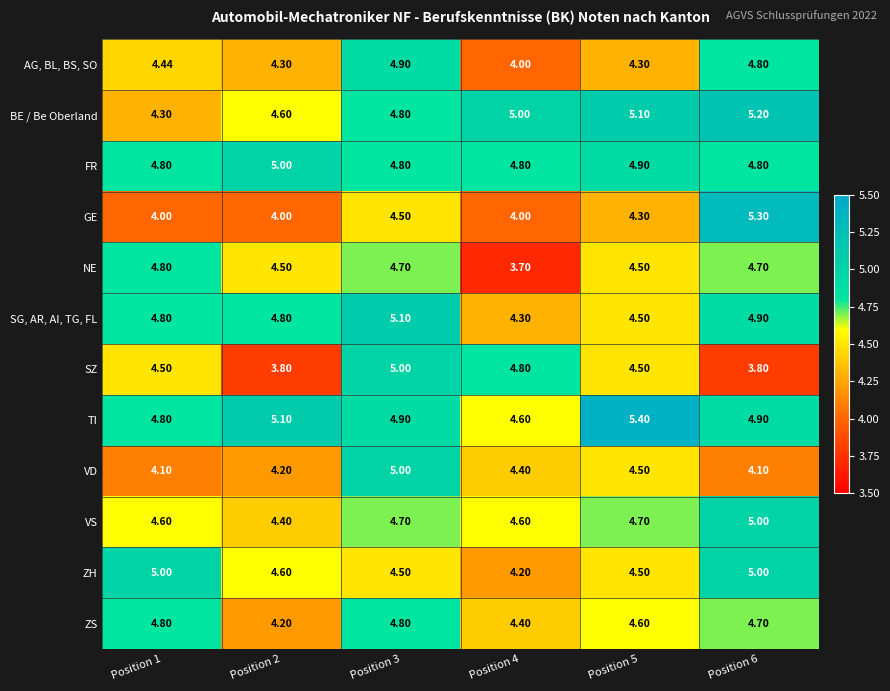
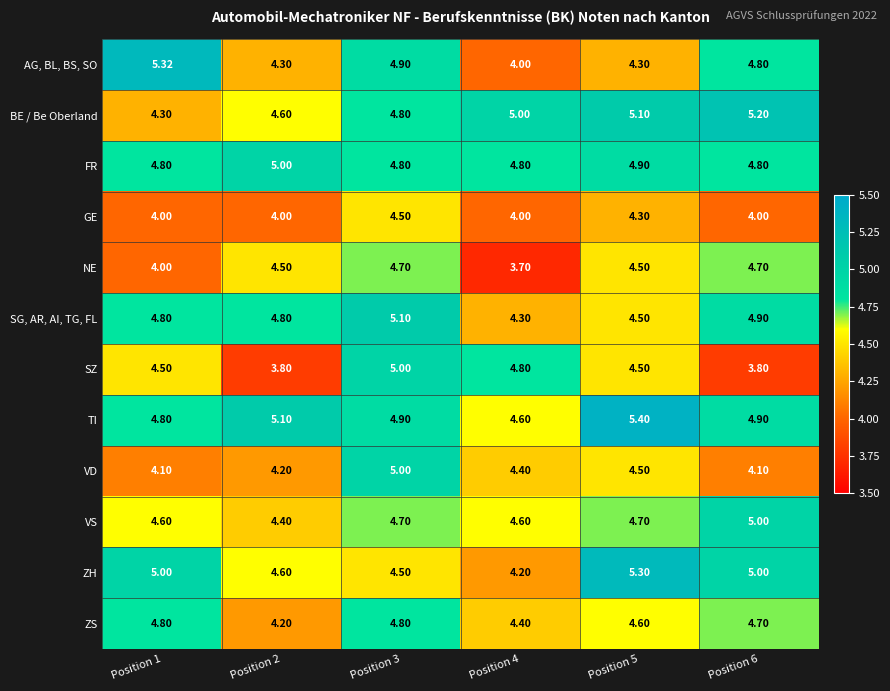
  {
    "AG, BL, BS, SO": {
-     "Position 1": 4.44,
+     "Position 1": 5.32,
      "Position 2": 4.30,
      "Position 3": 4.90,
      "Position 4": 4.00,
      "Position 5": 4.30,
      "Position 6": 4.80
    },
    "BE / Be Oberland": {
      "Position 1": 4.30,
      "Position 2": 4.60,
      "Position 3": 4.80,
      "Position 4": 5.00,
      "Position 5": 5.10,
      "Position 6": 5.20
    },
    "FR": {
      "Position 1": 4.80,
      "Position 2": 5.00,
      "Position 3": 4.80,
      "Position 4": 4.80,
      "Position 5": 4.90,
      "Position 6": 4.80
    },
    "GE": {
      "Position 1": 4.00,
      "Position 2": 4.00,
      "Position 3": 4.50,
      "Position 4": 4.00,
      "Position 5": 4.30,
-     "Position 6": 5.30
+     "Position 6": 4.00
    },
    "NE": {
-     "Position 1": 4.80,
+     "Position 1": 4.00,
      "Position 2": 4.50,
      "Position 3": 4.70,
      "Position 4": 3.70,
      "Position 5": 4.50,
      "Position 6": 4.70
    },
    "SG, AR, AI, TG, FL": {
      "Position 1": 4.80,
      "Position 2": 4.80,
      "Position 3": 5.10,
      "Position 4": 4.30,
      "Position 5": 4.50,
      "Position 6": 4.90
    },
    "SZ": {
      "Position 1": 4.50,
      "Position 2": 3.80,
      "Position 3": 5.00,
      "Position 4": 4.80,
      "Position 5": 4.50,
      "Position 6": 3.80
    },
    "TI": {
      "Position 1": 4.80,
      "Position 2": 5.10,
      "Position 3": 4.90,
      "Position 4": 4.60,
      "Position 5": 5.40,
      "Position 6": 4.90
    },
    "VD": {
      "Position 1": 4.10,
      "Position 2": 4.20,
      "Position 3": 5.00,
      "Position 4": 4.40,
      "Position 5": 4.50,
      "Position 6": 4.10
    },
    "VS": {
      "Position 1": 4.60,
      "Position 2": 4.40,
      "Position 3": 4.70,
      "Position 4": 4.60,
      "Position 5": 4.70,
      "Position 6": 5.00
    },
    "ZH": {
      "Position 1": 5.00,
      "Position 2": 4.60,
      "Position 3": 4.50,
      "Position 4": 4.20,
-     "Position 5": 4.50,
+     "Position 5": 5.30,
      "Position 6": 5.00
    },
    "ZS": {
      "Position 1": 4.80,
      "Position 2": 4.20,
      "Position 3": 4.80,
      "Position 4": 4.40,
      "Position 5": 4.60,
      "Position 6": 4.70
    }
  }
